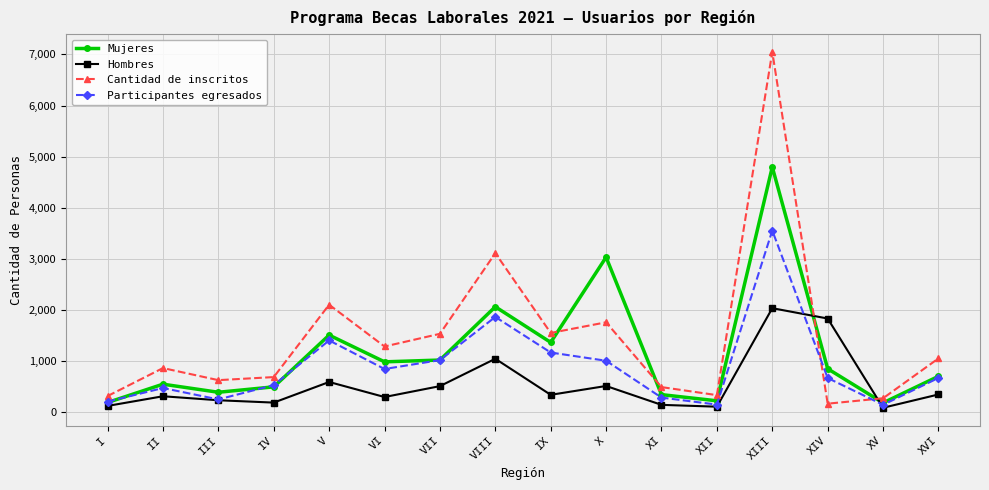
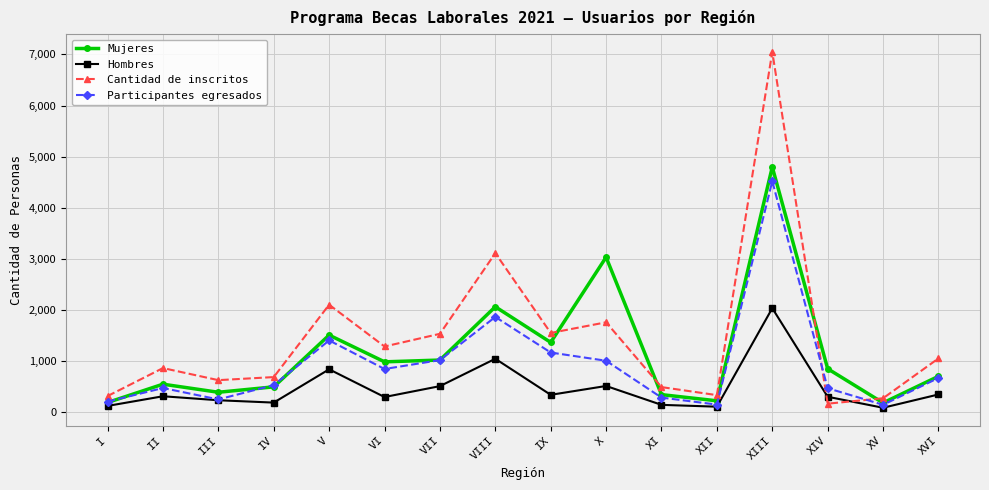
  {
    "Mujeres": {
      "II": "600",
      "III": "400",
      "V": "1,500",
      "VI": "1,000",
      "VIII": "2,100",
      "IX": "1,400",
      "X": "3,000",
      "XI": "300",
      "XII": "200",
      "XIII": "4,800",
      "XIV": "900"
    },
    "Hombres": {
      "I": "100",
      "II": "300",
      "IV": "200",
-     "V": "600",
+     "V": "800",
      "VI": "300",
      "VII": "500",
      "VIII": "1,000",
      "IX": "300",
      "X": "500",
      "XI": "100",
      "XIII": "2,000",
-     "XIV": "1,800",
+     "XIV": "300",
      "XV": "100",
      "XVI": "400"
    },
    "Cantidad de inscritos": {
      "I": "300",
      "II": "900",
      "III": "600",
      "IV": "700",
      "V": "2,100",
      "VI": "1,300",
      "VII": "1,500",
      "VIII": "3,100",
      "IX": "1,600",
      "X": "1,800",
      "XI": "500",
      "XII": "300",
      "XIII": "7,000",
      "XIV": "200",
      "XV": "300",
      "XVI": "1,100"
    },
    "Participantes egresados": {
      "II": "500",
      "V": "1,400",
      "VI": "800",
      "VIII": "1,900",
      "IX": "1,200",
      "X": "1,000",
      "XI": "300",
-     "XIII": "3,600",
-     "XIV": "700"
+     "XIII": "4,500",
+     "XIV": "500"
    }
  }
